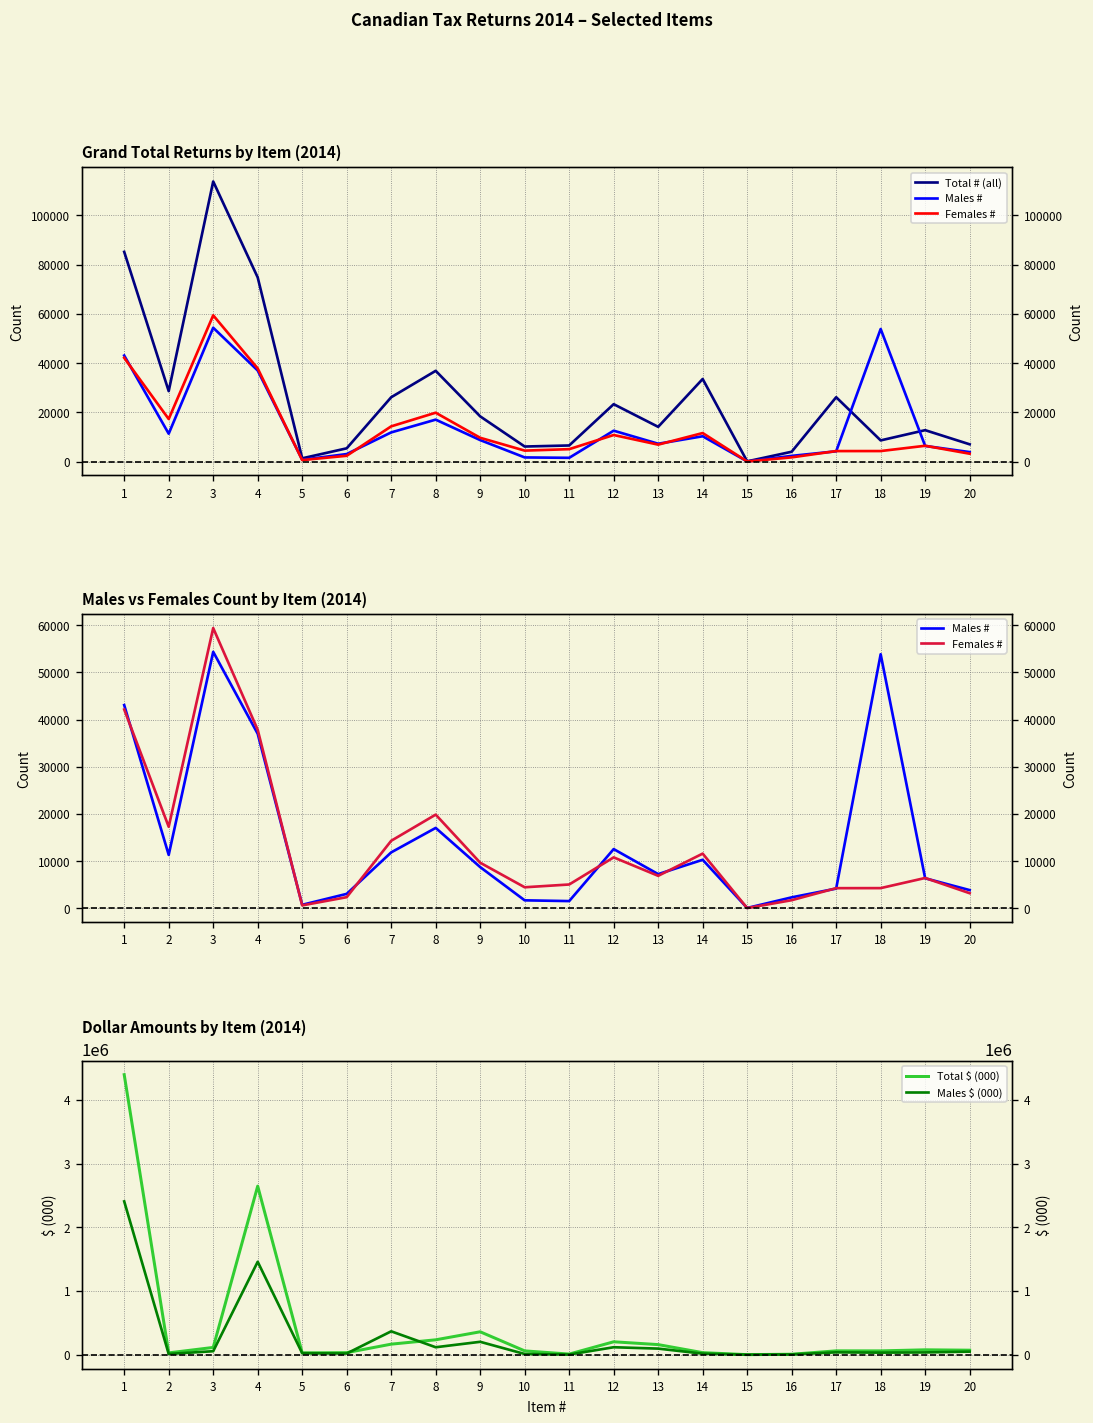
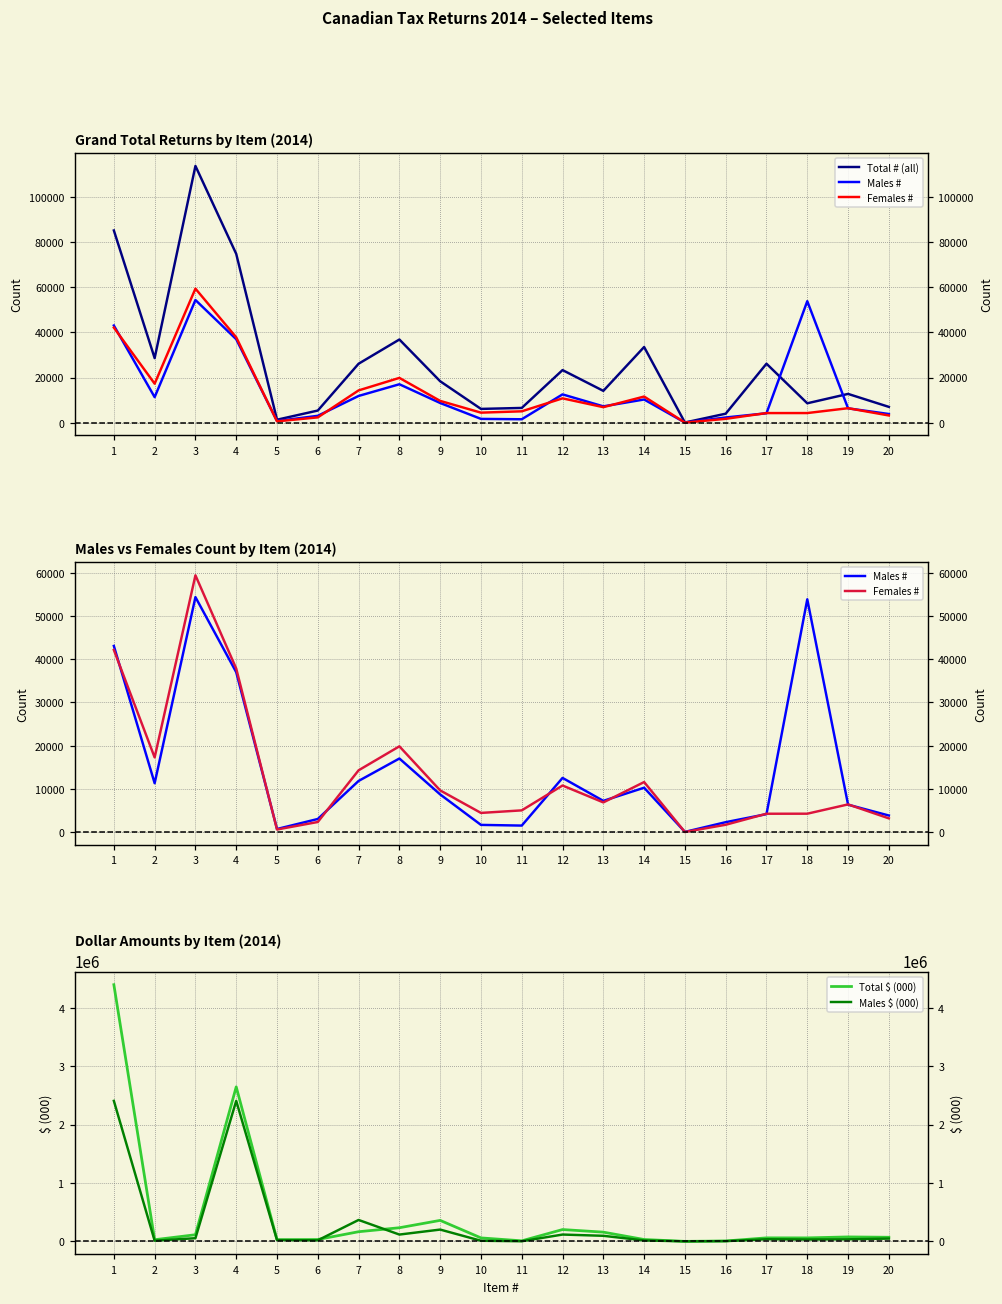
  {
    "Grand Total Returns by Item (2014)": {
      "Total # (all)": {
        "1": 85000,
        "2": 29000,
        "3": 114000,
        "4": 75000,
        "6": 5000,
        "7": 26000,
        "8": 37000,
        "9": 18000,
        "10": 6000,
        "11": 7000,
        "12": 23000,
        "13": 14000,
        "14": 34000,
        "16": 4000,
        "17": 26000,
        "18": 9000,
        "19": 13000,
        "20": 7000
      },
      "Males #": {
        "2": 11000,
        "3": 54000,
        "7": 12000,
        "8": 17000,
        "10": 2000,
        "11": 2000,
        "12": 13000,
        "14": 10000,
        "18": 54000
      }
    },
    "Males vs Females Count by Item (2014)": {
      "Males #": {
        "1": 43000,
        "2": 11000,
        "3": 54000,
        "4": 37000,
        "6": 3000,
        "7": 12000,
        "8": 17000,
        "9": 9000,
        "10": 2000,
        "11": 2000,
        "12": 13000,
        "14": 10000,
        "18": 54000,
        "20": 4000
      },
      "Females #": {
        "1": 42000,
        "2": 17000,
        "3": 59000,
        "4": 38000,
        "6": 2000,
        "7": 14000,
        "8": 20000,
        "9": 10000,
        "10": 4000,
        "11": 5000,
        "12": 11000,
        "14": 12000,
        "18": 4000,
        "20": 3000
      }
    },
    "Dollar Amounts by Item (2014)": {
      "Total $ (000)": {
        "1": 4400000,
        "3": 100000,
        "4": 2600000,
        "7": 200000,
        "8": 200000,
        "9": 400000,
        "10": 100000,
        "12": 200000,
        "13": 200000
      },
      "Males $ (000)": {
        "1": 2400000,
        "3": 100000,
-       "4": 1500000,
+       "4": 2400000,
        "7": 400000,
        "8": 100000,
        "9": 200000,
        "10": 0,
        "12": 100000,
        "13": 100000
      }
    }
  }
